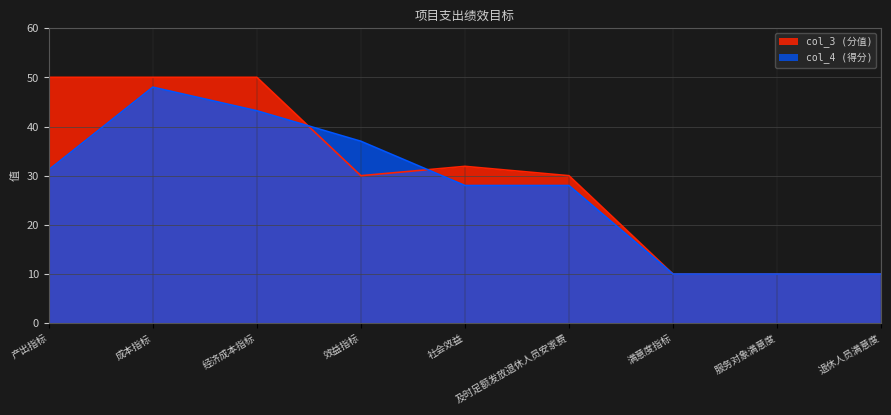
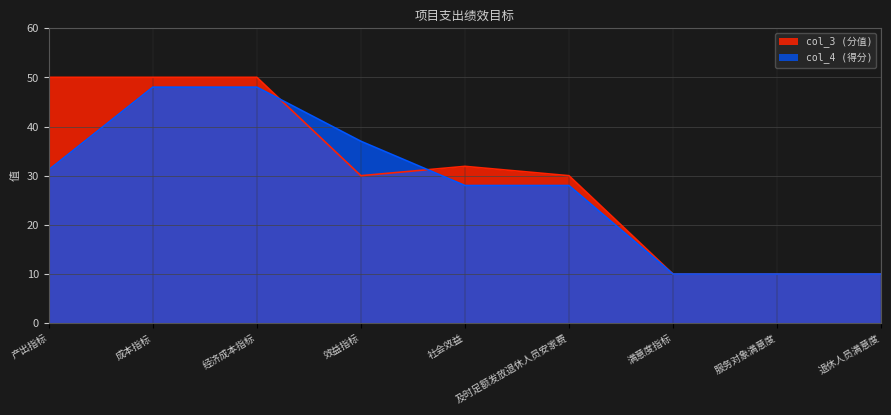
  {
    "col_3 (分值)": {
      "产出指标": 50,
      "成本指标": 50,
      "经济成本指标": 50,
      "效益指标": 30,
      "社会效益": 32,
      "及时足额发放退休人员安家费": 30
    },
    "col_4 (得分)": {
      "产出指标": 31,
      "成本指标": 48,
-     "经济成本指标": 43,
+     "经济成本指标": 48,
      "效益指标": 37,
      "社会效益": 28,
      "及时足额发放退休人员安家费": 28
    }
  }
